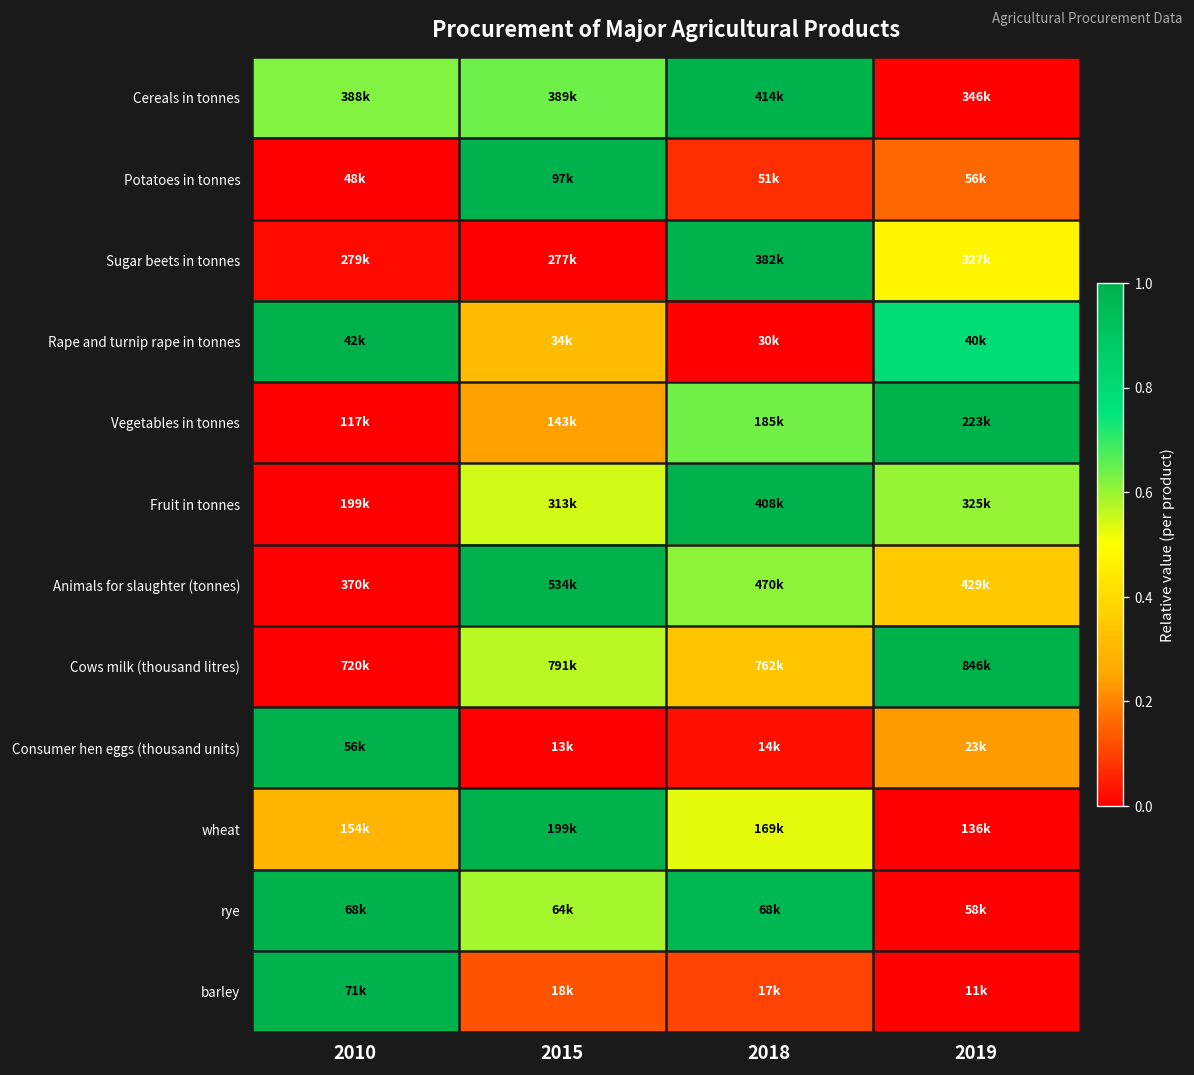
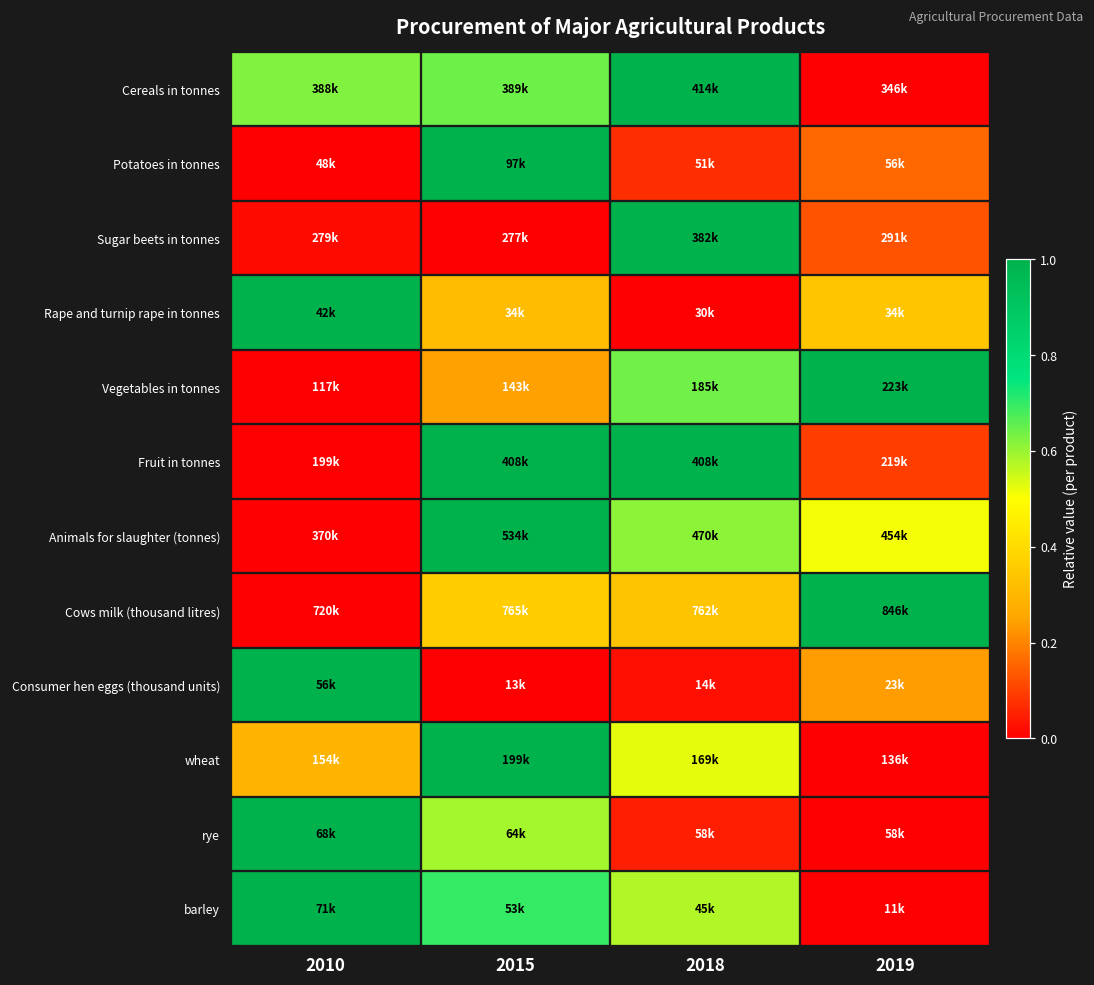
  {
    "Cereals in tonnes": {
      "2010": "388k",
      "2015": "389k",
      "2018": "414k",
      "2019": "346k"
    },
    "Potatoes in tonnes": {
      "2010": "48k",
      "2015": "97k",
      "2018": "51k",
      "2019": "56k"
    },
    "Sugar beets in tonnes": {
      "2010": "279k",
      "2015": "277k",
      "2018": "382k",
-     "2019": "327k"
+     "2019": "291k"
    },
    "Rape and turnip rape in tonnes": {
      "2010": "42k",
      "2015": "34k",
      "2018": "30k",
-     "2019": "40k"
+     "2019": "34k"
    },
    "Vegetables in tonnes": {
      "2010": "117k",
      "2015": "143k",
      "2018": "185k",
      "2019": "223k"
    },
    "Fruit in tonnes": {
      "2010": "199k",
-     "2015": "313k",
+     "2015": "408k",
      "2018": "408k",
-     "2019": "325k"
+     "2019": "219k"
    },
    "Animals for slaughter (tonnes)": {
      "2010": "370k",
      "2015": "534k",
      "2018": "470k",
-     "2019": "429k"
+     "2019": "454k"
    },
    "Cows milk (thousand litres)": {
      "2010": "720k",
-     "2015": "791k",
+     "2015": "765k",
      "2018": "762k",
      "2019": "846k"
    },
    "Consumer hen eggs (thousand units)": {
      "2010": "56k",
      "2015": "13k",
      "2018": "14k",
      "2019": "23k"
    },
    "wheat": {
      "2010": "154k",
      "2015": "199k",
      "2018": "169k",
      "2019": "136k"
    },
    "rye": {
      "2010": "68k",
      "2015": "64k",
-     "2018": "68k",
+     "2018": "58k",
      "2019": "58k"
    },
    "barley": {
      "2010": "71k",
-     "2015": "18k",
-     "2018": "17k",
+     "2015": "53k",
+     "2018": "45k",
      "2019": "11k"
    }
  }
